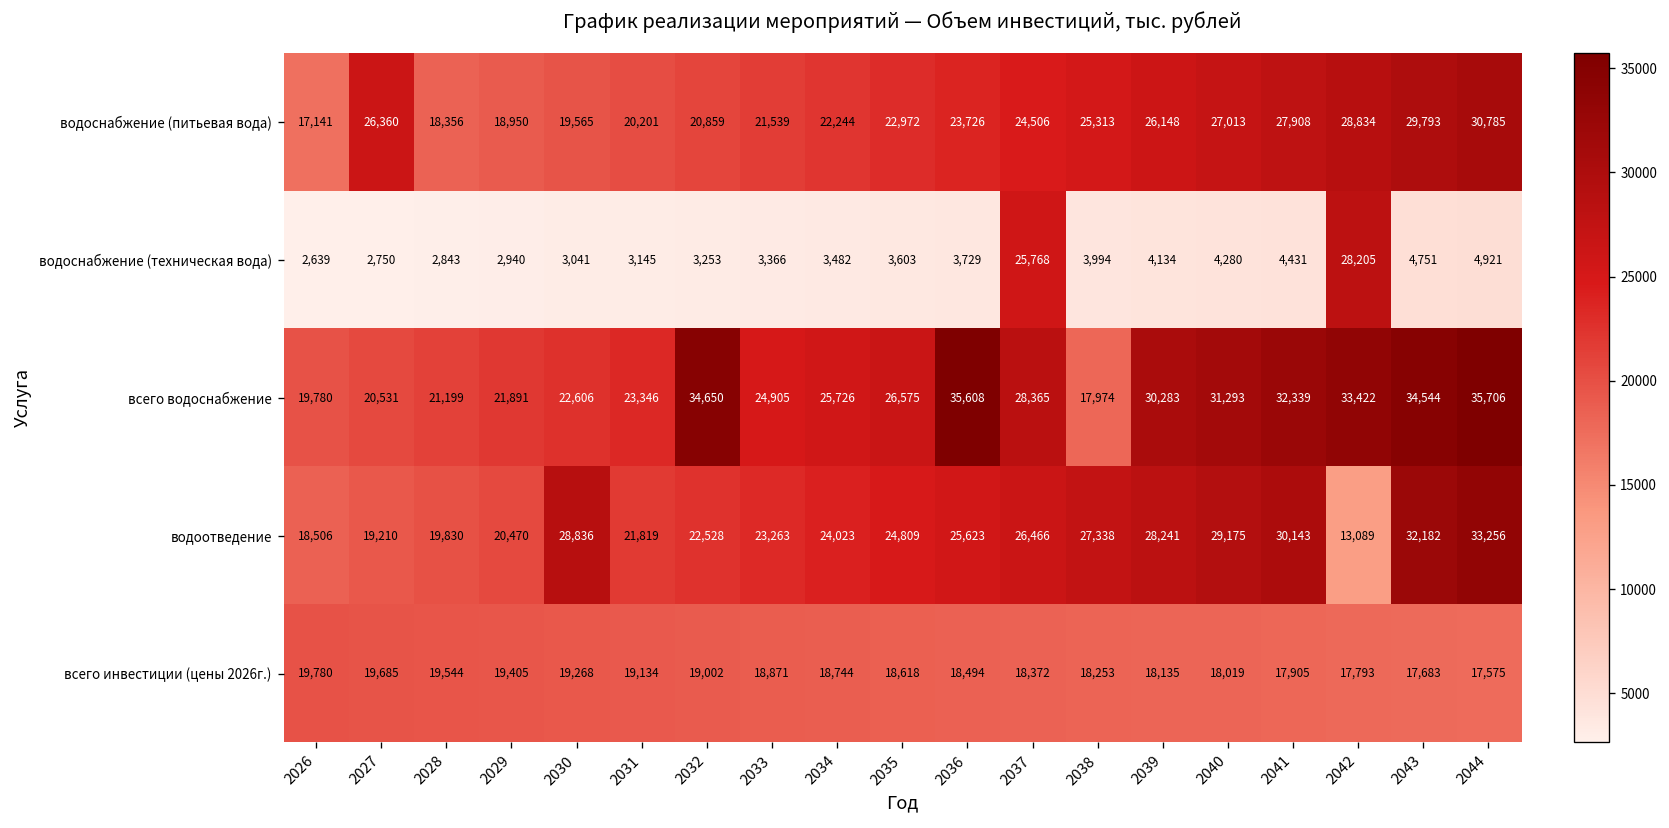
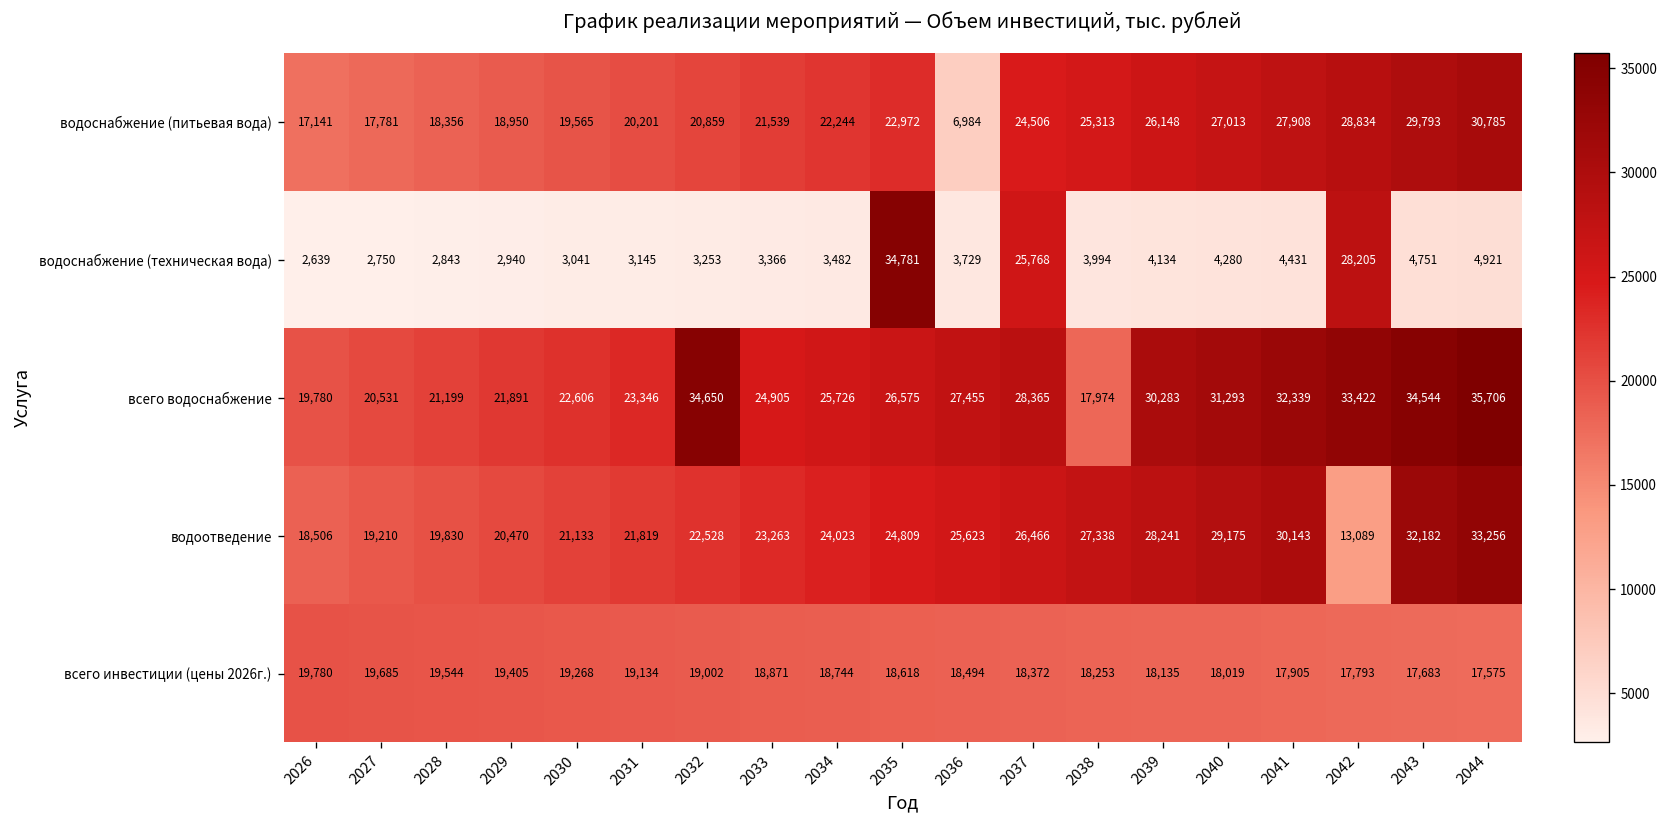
  {
    "водоснабжение (питьевая вода)": {
      "2026": "17,141",
-     "2027": "26,360",
+     "2027": "17,781",
      "2028": "18,356",
      "2029": "18,950",
      "2030": "19,565",
      "2031": "20,201",
      "2032": "20,859",
      "2033": "21,539",
      "2034": "22,244",
      "2035": "22,972",
-     "2036": "23,726",
+     "2036": "6,984",
      "2037": "24,506",
      "2038": "25,313",
      "2039": "26,148",
      "2040": "27,013",
      "2041": "27,908",
      "2042": "28,834",
      "2043": "29,793",
      "2044": "30,785"
    },
    "водоснабжение (техническая вода)": {
      "2026": "2,639",
      "2027": "2,750",
      "2028": "2,843",
      "2029": "2,940",
      "2030": "3,041",
      "2031": "3,145",
      "2032": "3,253",
      "2033": "3,366",
      "2034": "3,482",
-     "2035": "3,603",
+     "2035": "34,781",
      "2036": "3,729",
      "2037": "25,768",
      "2038": "3,994",
      "2039": "4,134",
      "2040": "4,280",
      "2041": "4,431",
      "2042": "28,205",
      "2043": "4,751",
      "2044": "4,921"
    },
    "всего водоснабжение": {
      "2026": "19,780",
      "2027": "20,531",
      "2028": "21,199",
      "2029": "21,891",
      "2030": "22,606",
      "2031": "23,346",
      "2032": "34,650",
      "2033": "24,905",
      "2034": "25,726",
      "2035": "26,575",
-     "2036": "35,608",
+     "2036": "27,455",
      "2037": "28,365",
      "2038": "17,974",
      "2039": "30,283",
      "2040": "31,293",
      "2041": "32,339",
      "2042": "33,422",
      "2043": "34,544",
      "2044": "35,706"
    },
    "водоотведение": {
      "2026": "18,506",
      "2027": "19,210",
      "2028": "19,830",
      "2029": "20,470",
-     "2030": "28,836",
+     "2030": "21,133",
      "2031": "21,819",
      "2032": "22,528",
      "2033": "23,263",
      "2034": "24,023",
      "2035": "24,809",
      "2036": "25,623",
      "2037": "26,466",
      "2038": "27,338",
      "2039": "28,241",
      "2040": "29,175",
      "2041": "30,143",
      "2042": "13,089",
      "2043": "32,182",
      "2044": "33,256"
    },
    "всего инвестиции (цены 2026г.)": {
      "2026": "19,780",
      "2027": "19,685",
      "2028": "19,544",
      "2029": "19,405",
      "2030": "19,268",
      "2031": "19,134",
      "2032": "19,002",
      "2033": "18,871",
      "2034": "18,744",
      "2035": "18,618",
      "2036": "18,494",
      "2037": "18,372",
      "2038": "18,253",
      "2039": "18,135",
      "2040": "18,019",
      "2041": "17,905",
      "2042": "17,793",
      "2043": "17,683",
      "2044": "17,575"
    }
  }
